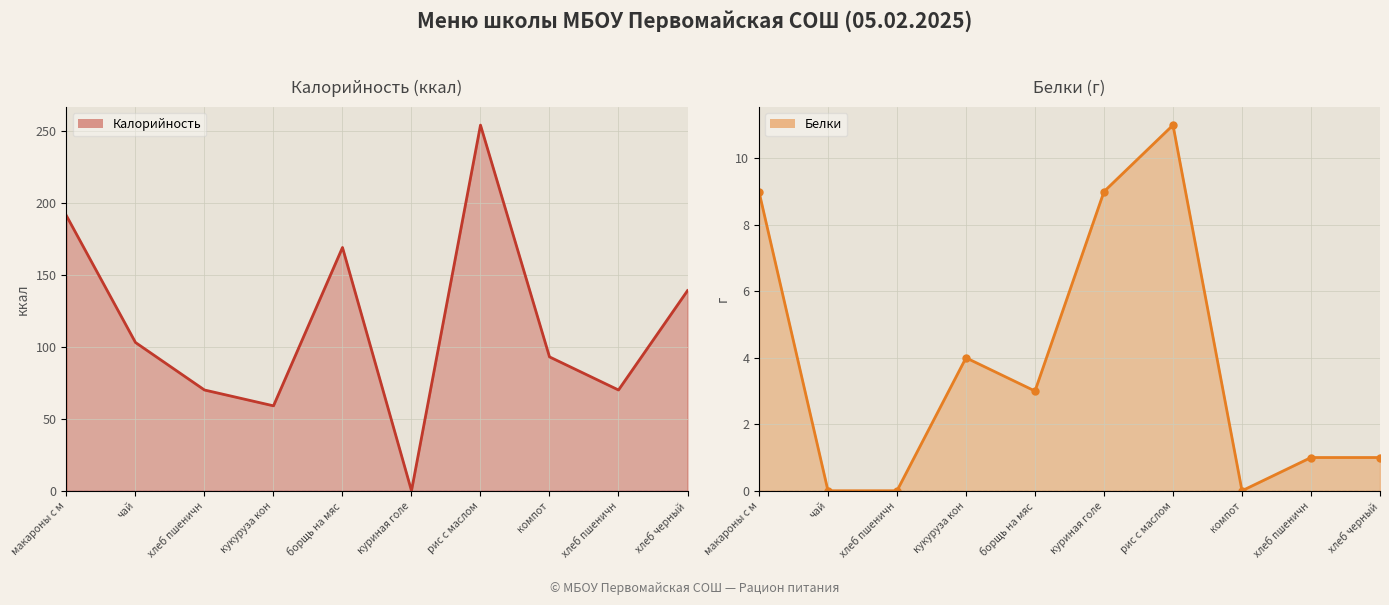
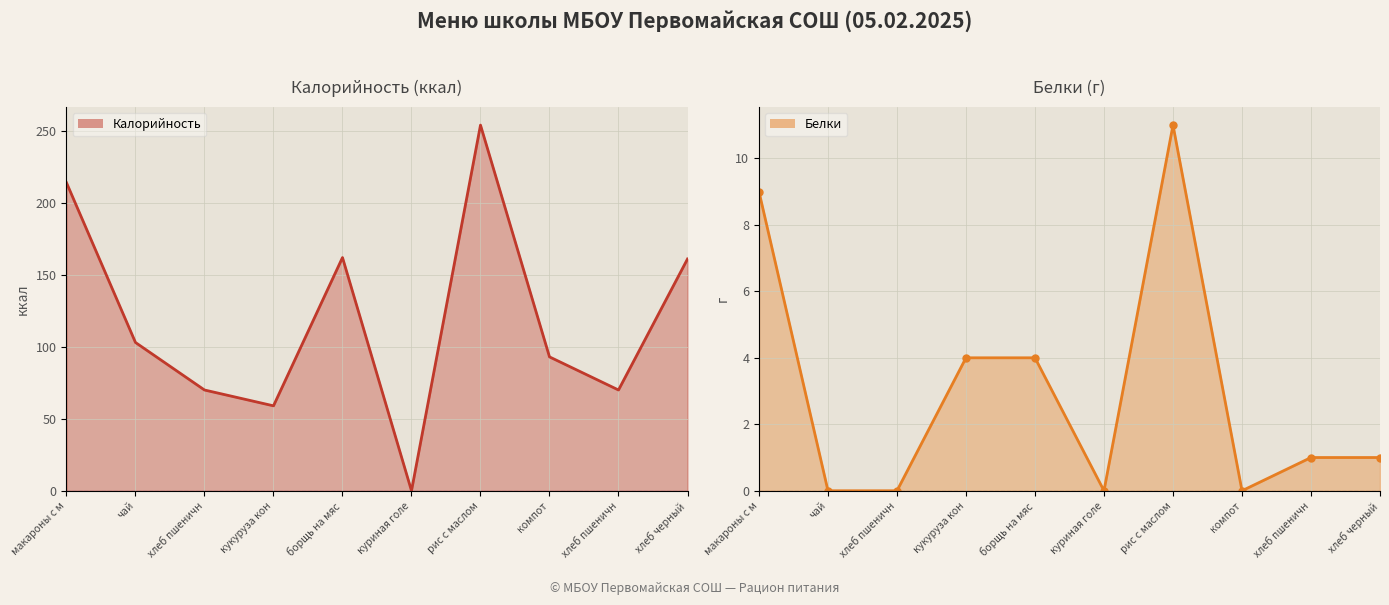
  {
    "Калорийность (ккал)": {
-     "макароны с м": 191,
+     "макароны с м": 214,
      "чай": 103,
      "кукуруза кон": 59,
-     "борщь на мяс": 169,
+     "борщь на мяс": 162,
      "куриная голе": 0,
      "рис с маслом": 254,
      "компот": 93,
-     "хлеб черный": 139
+     "хлеб черный": 161
    },
    "Белки (г)": {
      "макароны с м": 9,
      "чай": 0,
      "кукуруза кон": 4,
-     "борщь на мяс": 3,
-     "куриная голе": 9,
+     "борщь на мяс": 4,
+     "куриная голе": 0,
      "рис с маслом": 11,
      "компот": 0,
      "хлеб черный": 1
    }
  }
